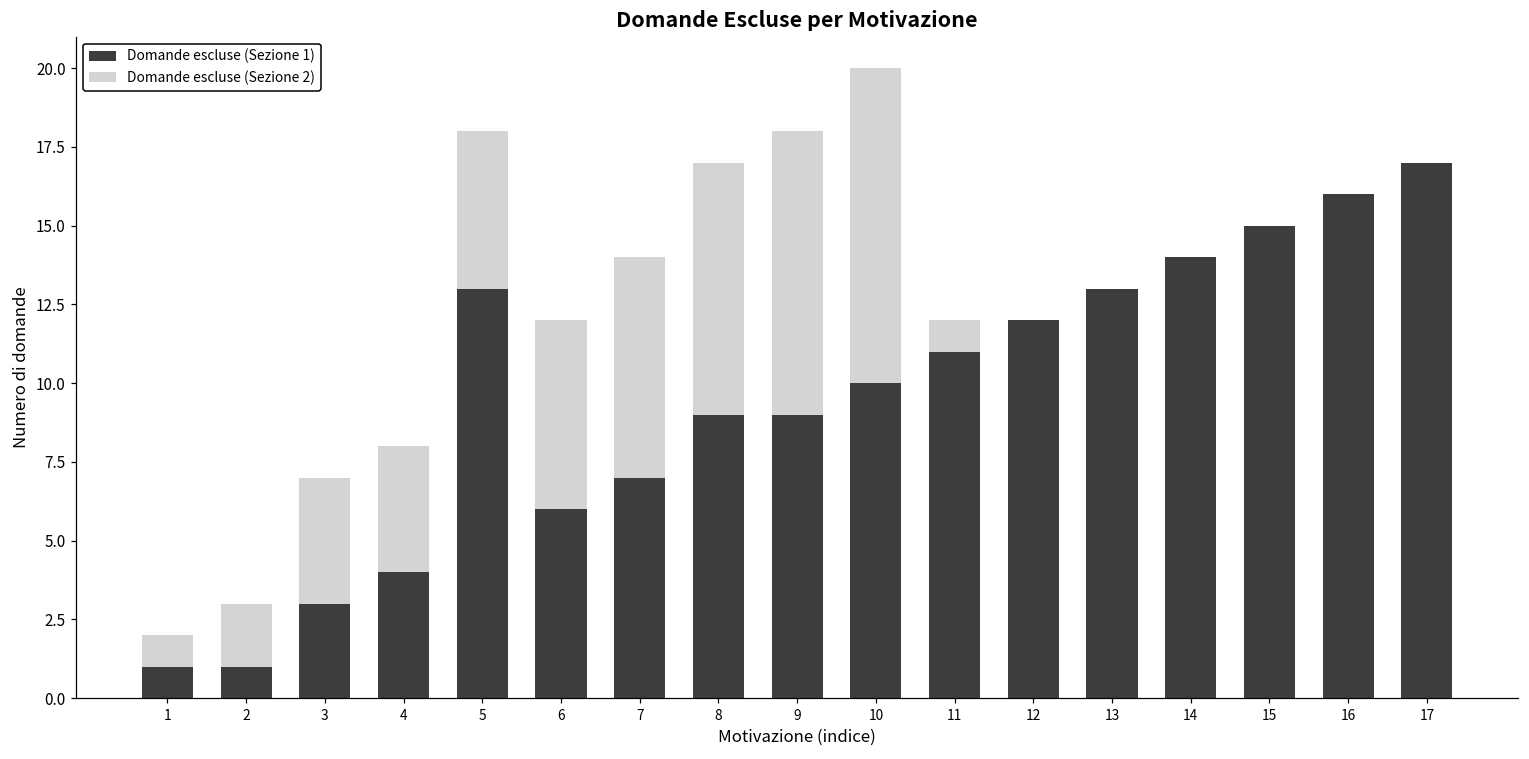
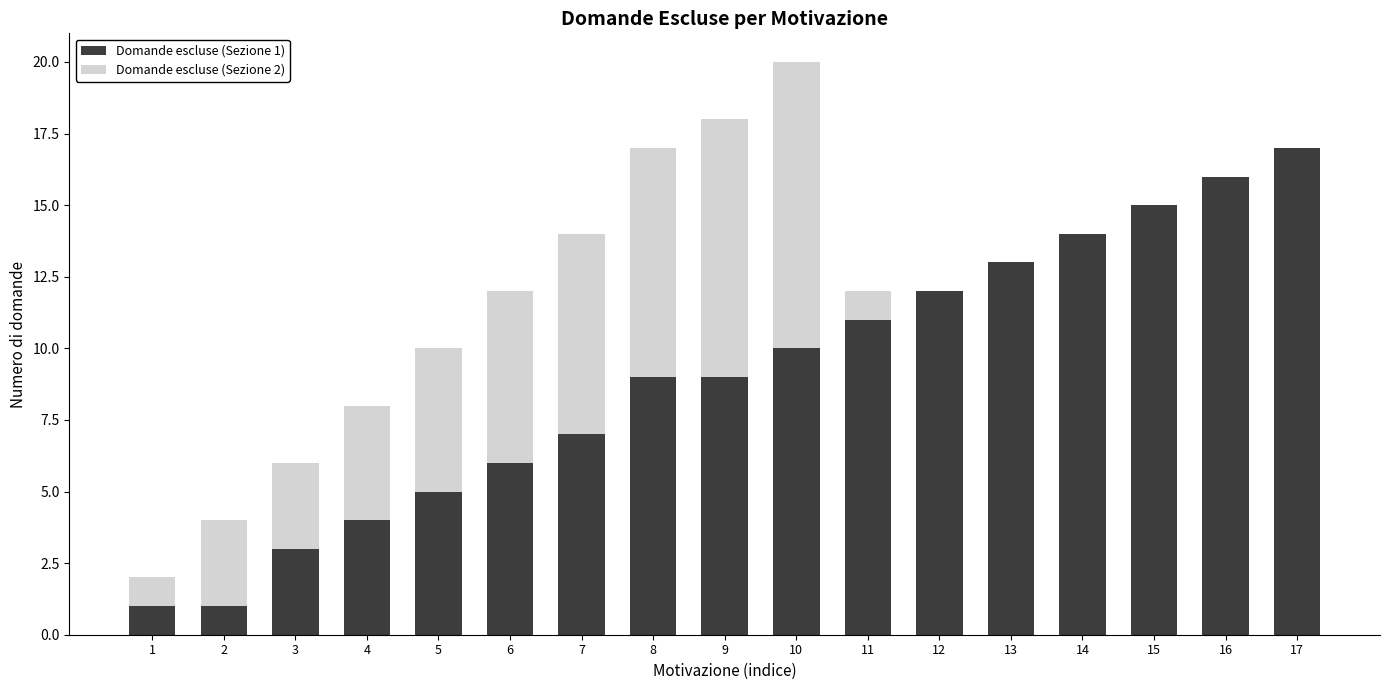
  {
    "Domande escluse (Sezione 1)": {
      "1": 1,
      "2": 1,
      "3": 3,
      "4": 4,
-     "5": 13,
+     "5": 5,
      "6": 6,
      "7": 7,
      "8": 9,
      "9": 9,
      "10": 10,
      "11": 11,
      "12": 12,
      "13": 13,
      "14": 14,
      "15": 15,
      "16": 16,
      "17": 17
    },
    "Domande escluse (Sezione 2)": {
      "1": 1,
-     "2": 2,
-     "3": 4,
+     "2": 3,
+     "3": 3,
      "4": 4,
      "5": 5,
      "6": 6,
      "7": 7,
      "8": 8,
      "9": 9,
      "10": 10,
      "11": 1,
      "12": 0,
      "13": 0,
      "14": 0,
      "15": 0,
      "16": 0,
      "17": 0
    }
  }
